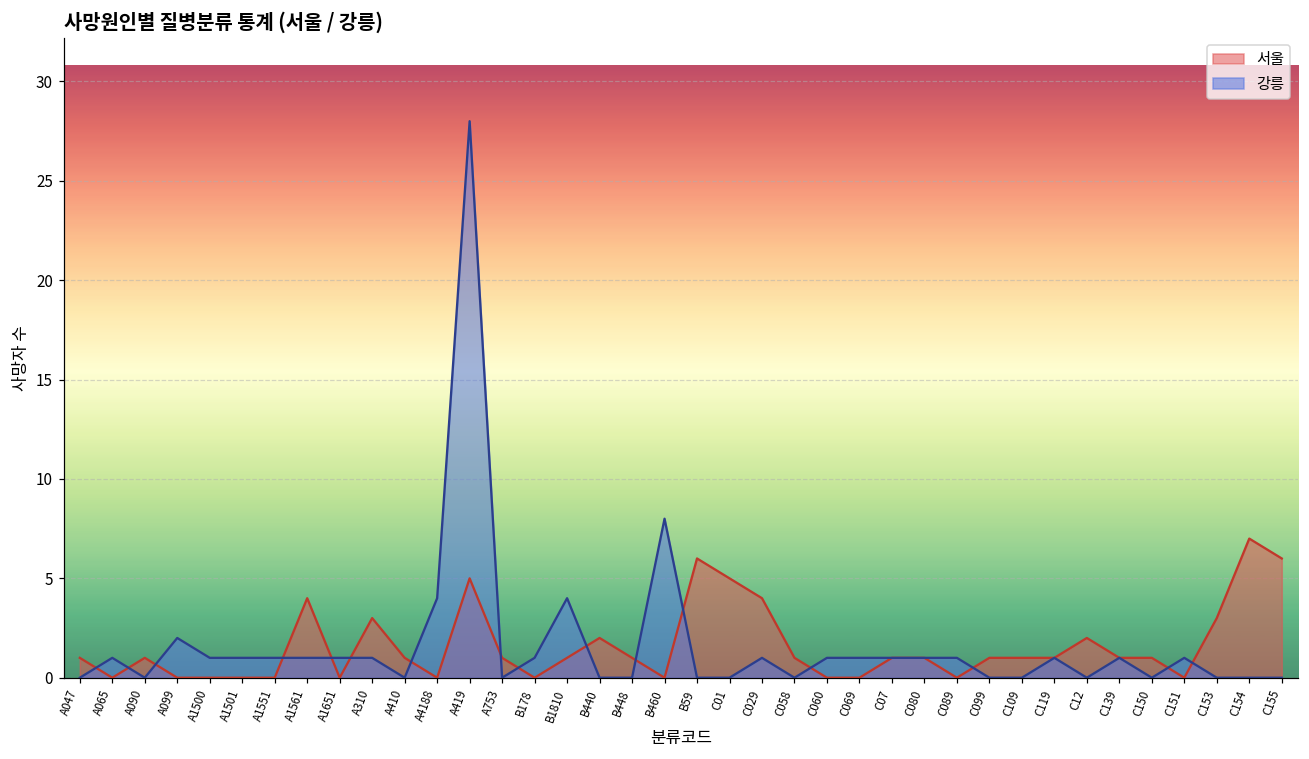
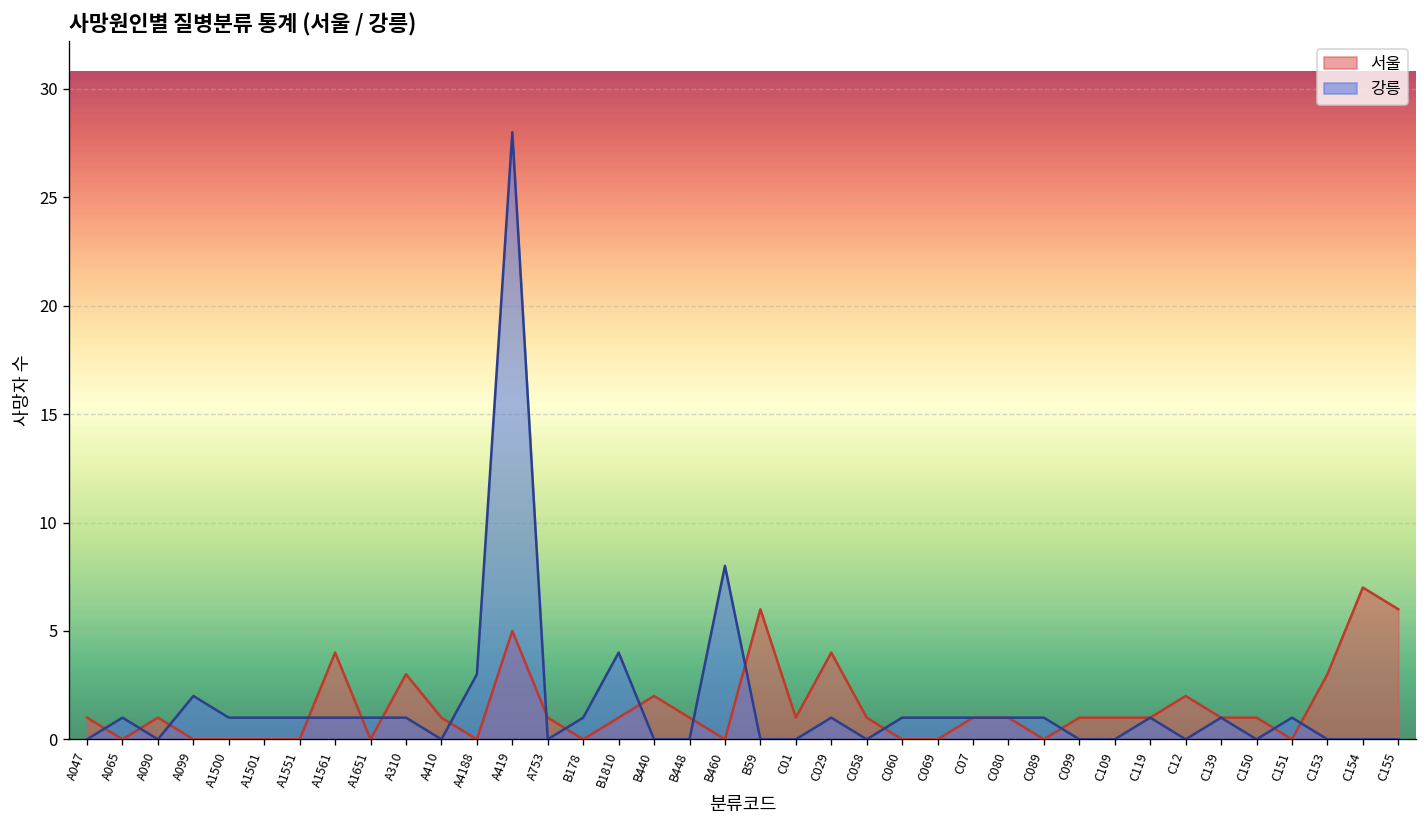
  {
    "서울": {
      "A047": 1,
      "A065": 0,
      "A090": 1,
      "A099": 0,
      "A1500": 0,
      "A1501": 0,
      "A1551": 0,
      "A1561": 4,
      "A1651": 0,
      "A310": 3,
      "A410": 1,
      "A4188": 0,
      "A419": 5,
      "A753": 1,
      "B178": 0,
      "B1810": 1,
      "B440": 2,
      "B448": 1,
      "B460": 0,
      "B59": 6,
-     "C01": 5,
+     "C01": 1,
      "C029": 4,
      "C058": 1,
      "C060": 0,
      "C069": 0,
      "C089": 0,
      "C099": 1,
      "C109": 1,
      "C12": 2,
      "C150": 1,
      "C151": 0,
      "C153": 3,
      "C154": 7,
      "C155": 6
    },
    "강릉": {
      "A047": 0,
      "A065": 1,
      "A090": 0,
      "A099": 2,
      "A1500": 1,
      "A1501": 1,
      "A1551": 1,
      "A1561": 1,
      "A1651": 1,
      "A310": 1,
      "A410": 0,
-     "A4188": 4,
+     "A4188": 3,
      "A419": 28,
      "A753": 0,
      "B178": 1,
      "B1810": 4,
      "B440": 0,
      "B448": 0,
      "B460": 8,
      "B59": 0,
      "C01": 0,
      "C029": 1,
      "C058": 0,
      "C060": 1,
      "C069": 1,
      "C089": 1,
      "C099": 0,
      "C109": 0,
      "C12": 0,
      "C150": 0,
      "C151": 1,
      "C153": 0,
      "C154": 0,
      "C155": 0
    }
  }
